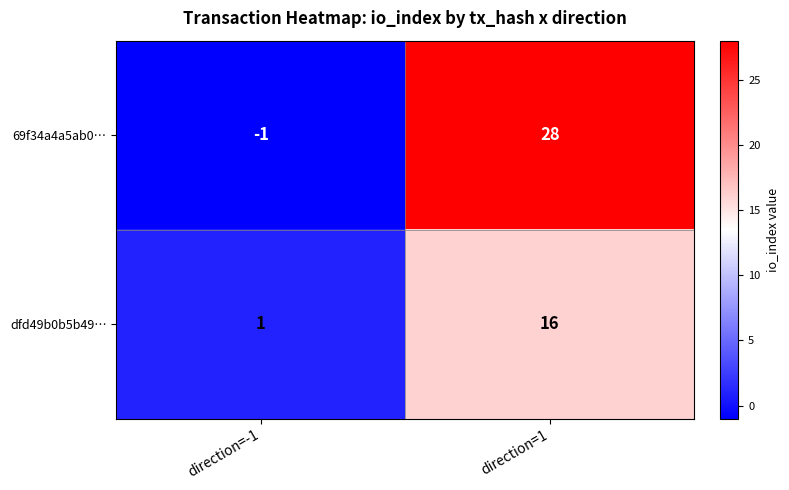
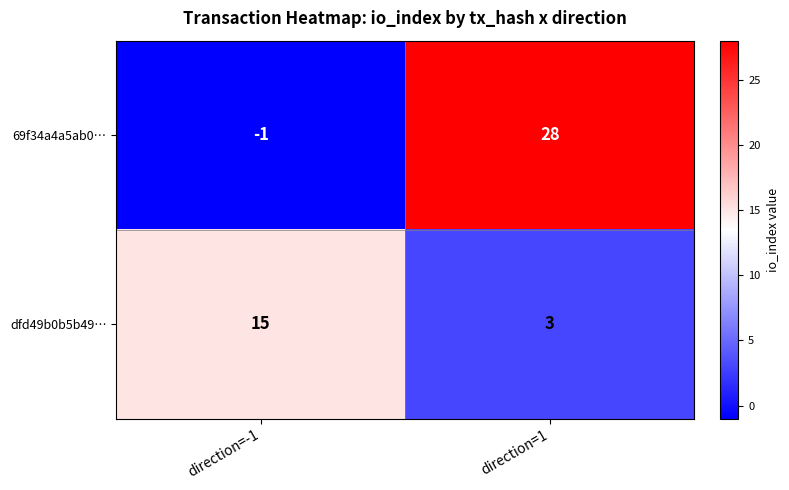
  {
    "69f34a4a5ab0…": {
      "direction=-1": -1,
      "direction=1": 28
    },
    "dfd49b0b5b49…": {
-     "direction=-1": 1,
-     "direction=1": 16
+     "direction=-1": 15,
+     "direction=1": 3
    }
  }
